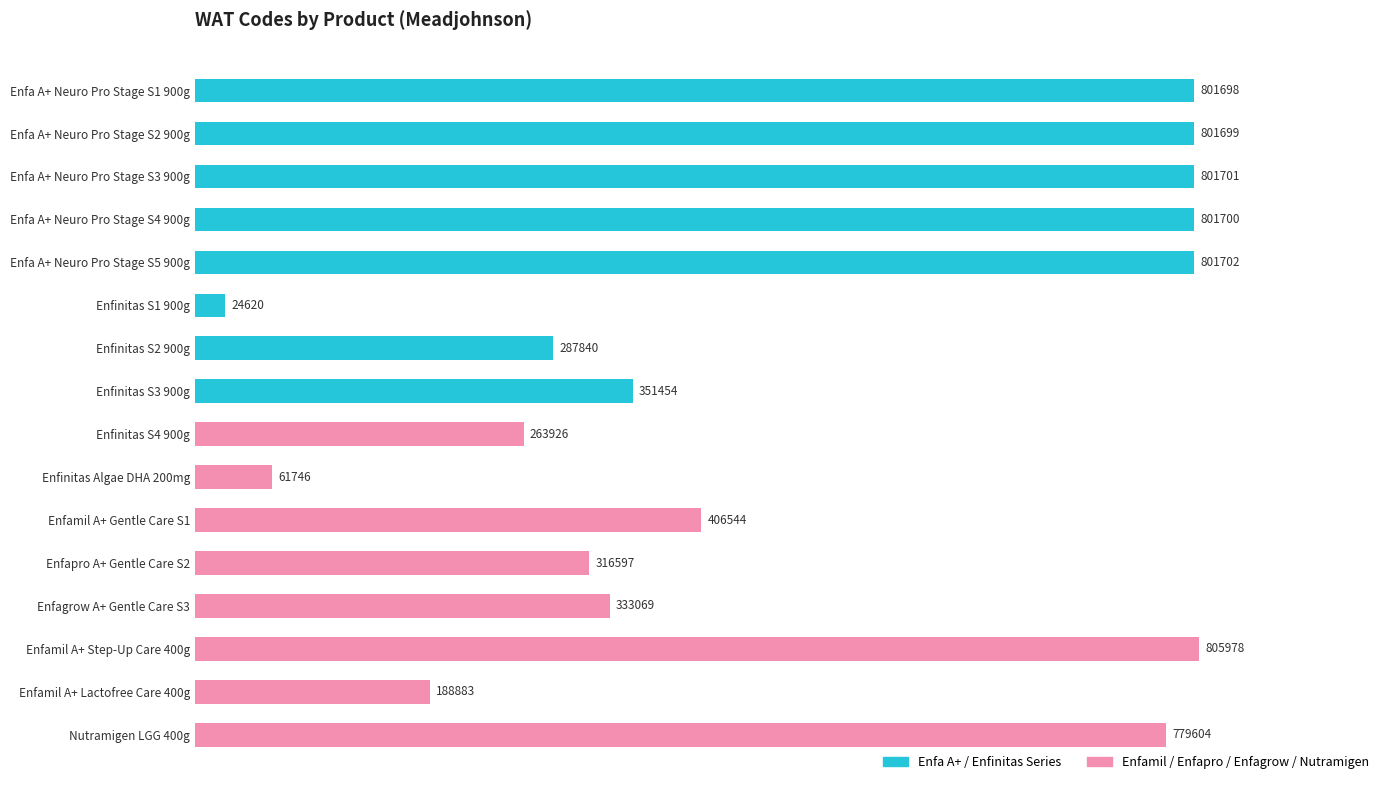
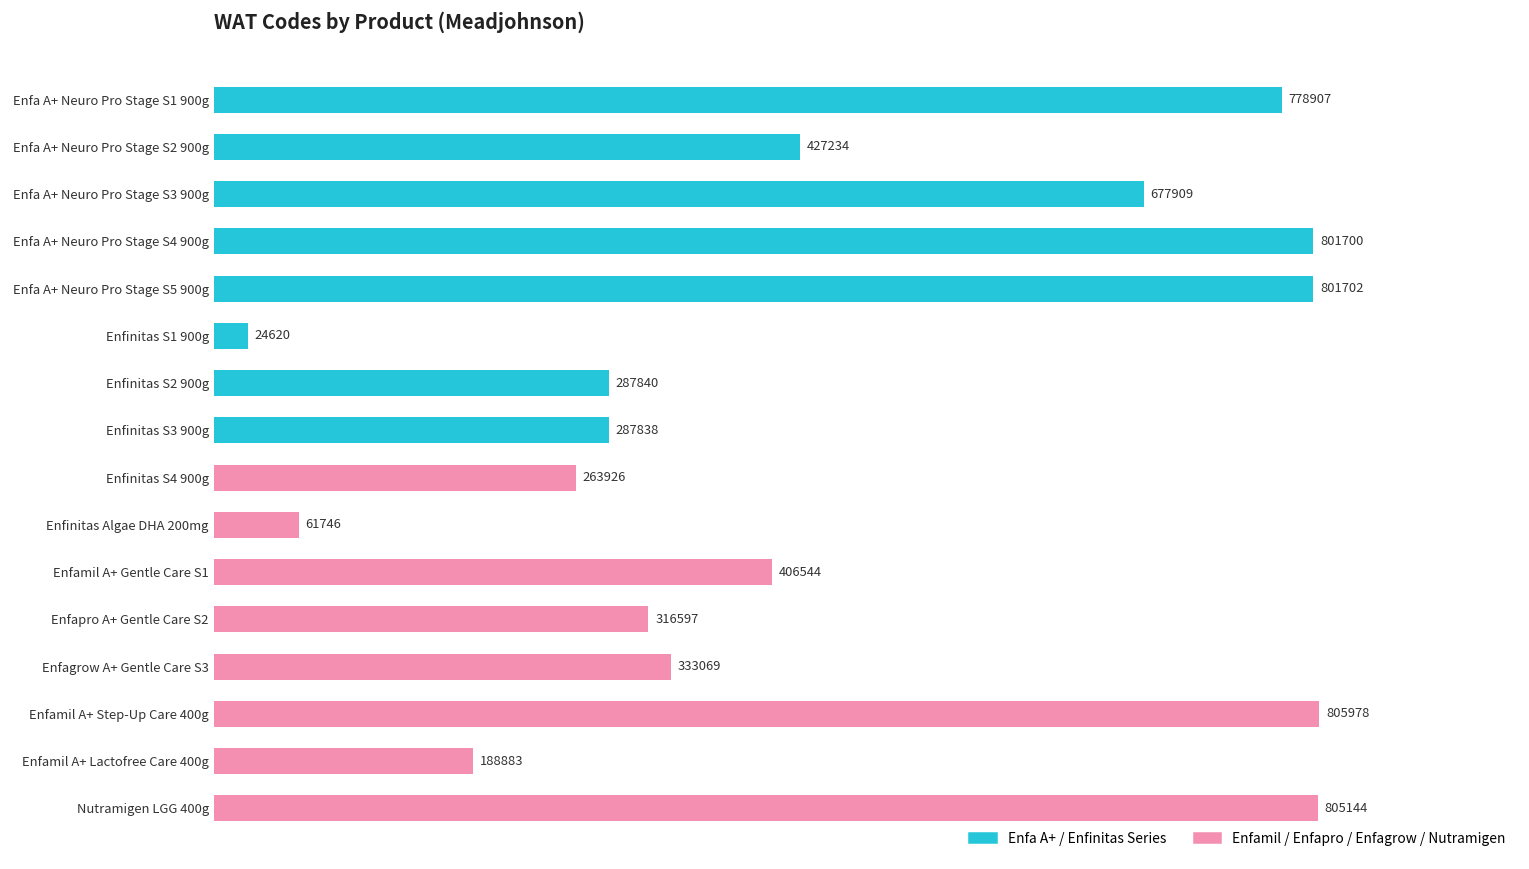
  {
-   "Enfa A+ Neuro Pro Stage S1 900g": 801698,
-   "Enfa A+ Neuro Pro Stage S2 900g": 801699,
-   "Enfa A+ Neuro Pro Stage S3 900g": 801701,
+   "Enfa A+ Neuro Pro Stage S1 900g": 778907,
+   "Enfa A+ Neuro Pro Stage S2 900g": 427234,
+   "Enfa A+ Neuro Pro Stage S3 900g": 677909,
    "Enfa A+ Neuro Pro Stage S4 900g": 801700,
    "Enfa A+ Neuro Pro Stage S5 900g": 801702,
    "Enfinitas S1 900g": 24620,
    "Enfinitas S2 900g": 287840,
-   "Enfinitas S3 900g": 351454,
+   "Enfinitas S3 900g": 287838,
    "Enfinitas S4 900g": 263926,
    "Enfinitas Algae DHA 200mg": 61746,
    "Enfamil A+ Gentle Care S1": 406544,
    "Enfapro A+ Gentle Care S2": 316597,
    "Enfagrow A+ Gentle Care S3": 333069,
    "Enfamil A+ Step-Up Care 400g": 805978,
    "Enfamil A+ Lactofree Care 400g": 188883,
-   "Nutramigen LGG 400g": 779604
+   "Nutramigen LGG 400g": 805144
  }
